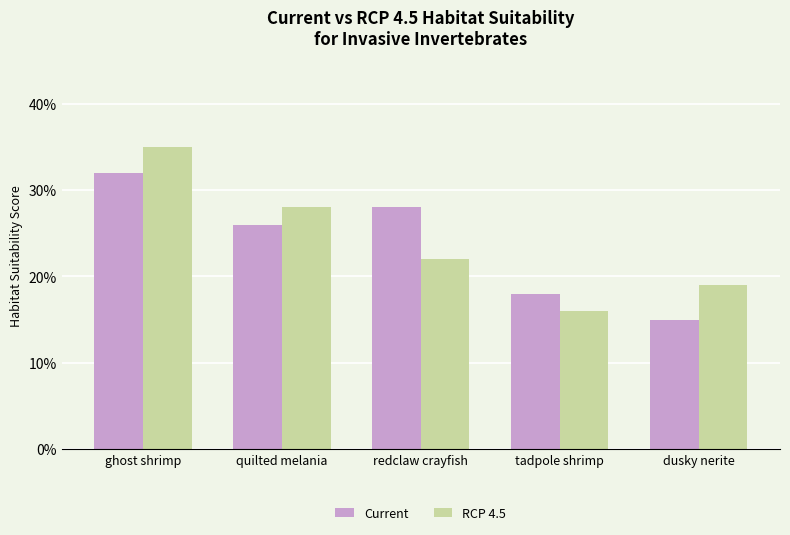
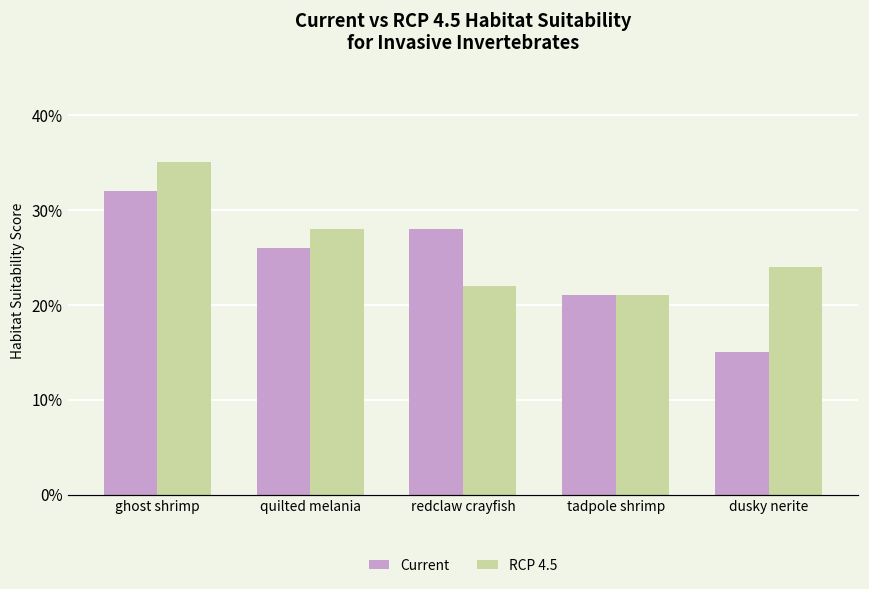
  {
    "Current": {
      "ghost shrimp": "32%",
      "quilted melania": "26%",
      "redclaw crayfish": "28%",
-     "tadpole shrimp": "18%",
+     "tadpole shrimp": "21%",
      "dusky nerite": "15%"
    },
    "RCP 4.5": {
      "ghost shrimp": "35%",
      "quilted melania": "28%",
      "redclaw crayfish": "22%",
-     "tadpole shrimp": "16%",
-     "dusky nerite": "19%"
+     "tadpole shrimp": "21%",
+     "dusky nerite": "24%"
    }
  }
